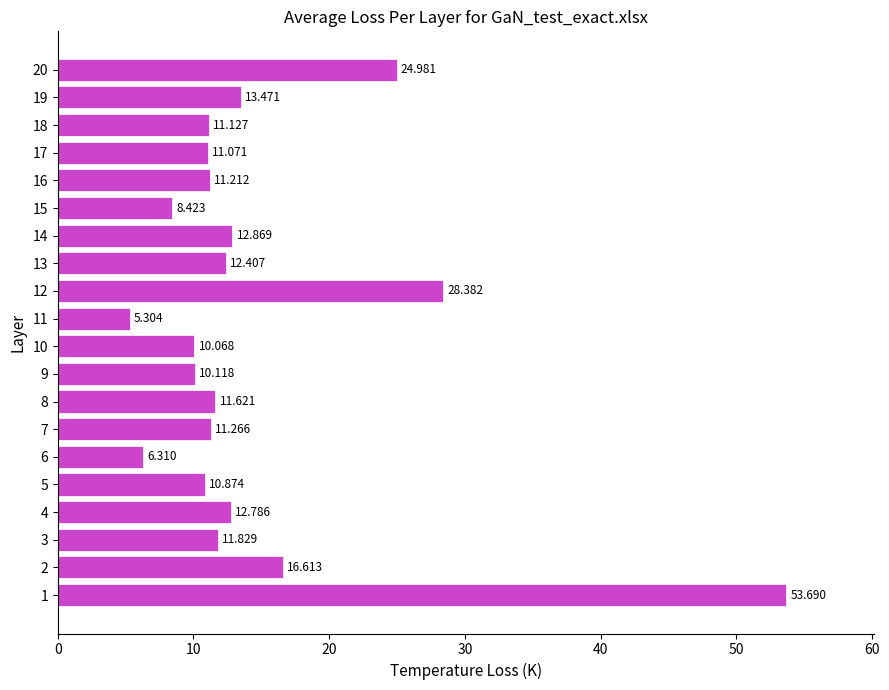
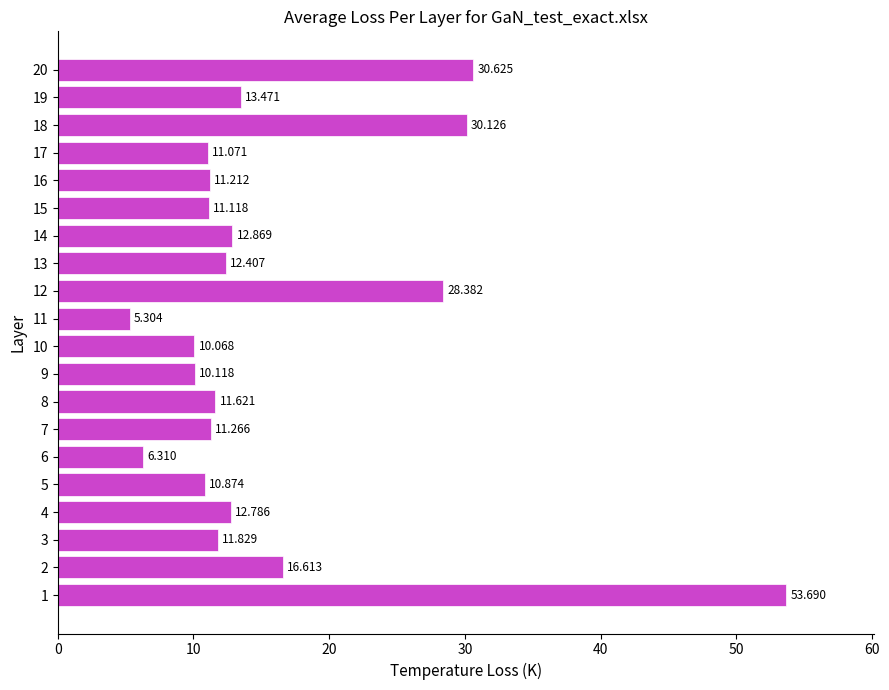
  {
-   "20": 24.981,
+   "20": 30.625,
    "19": 13.471,
-   "18": 11.127,
+   "18": 30.126,
    "17": 11.071,
    "16": 11.212,
-   "15": 8.423,
+   "15": 11.118,
    "14": 12.869,
    "13": 12.407,
    "12": 28.382,
    "11": 5.304,
    "10": 10.068,
    "9": 10.118,
    "8": 11.621,
    "7": 11.266,
    "6": 6.310,
    "5": 10.874,
    "4": 12.786,
    "3": 11.829,
    "2": 16.613,
    "1": 53.690
  }
